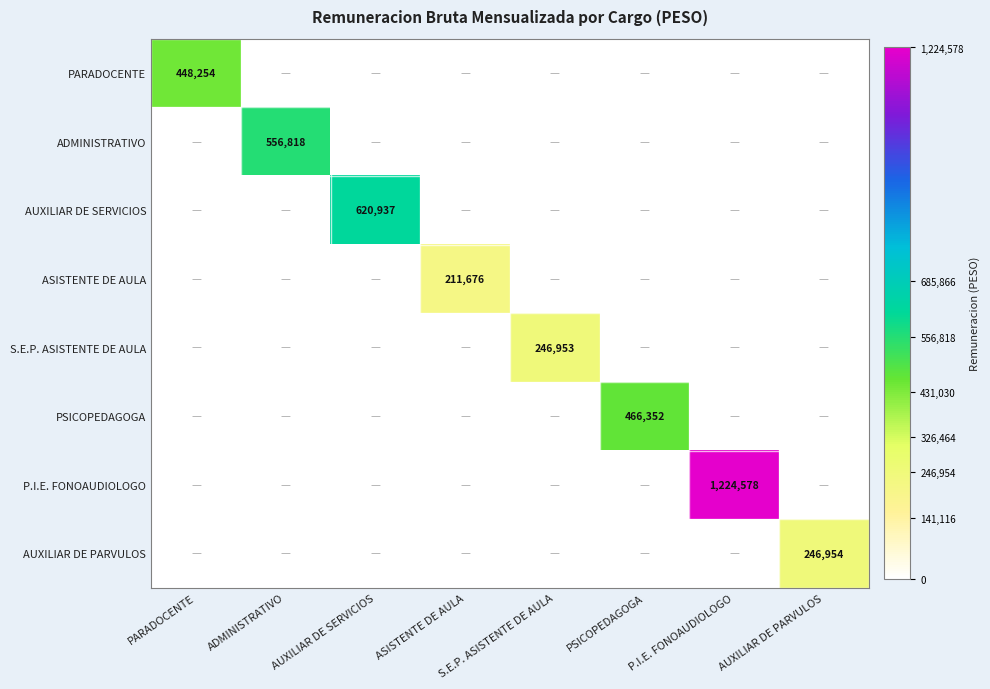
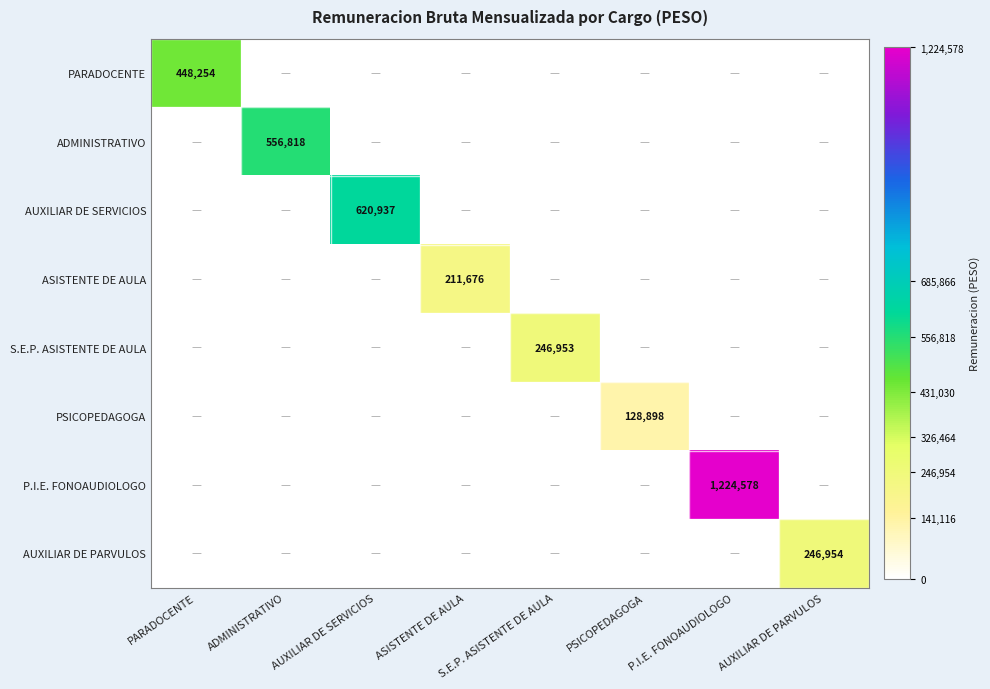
  {
    "PARADOCENTE": {
      "PARADOCENTE": "448,254"
    },
    "ADMINISTRATIVO": {
      "ADMINISTRATIVO": "556,818"
    },
    "AUXILIAR DE SERVICIOS": {
      "AUXILIAR DE SERVICIOS": "620,937"
    },
    "ASISTENTE DE AULA": {
      "ASISTENTE DE AULA": "211,676"
    },
    "S.E.P. ASISTENTE DE AULA": {
      "S.E.P. ASISTENTE DE AULA": "246,953"
    },
    "PSICOPEDAGOGA": {
-     "PSICOPEDAGOGA": "466,352"
+     "PSICOPEDAGOGA": "128,898"
    },
    "P.I.E. FONOAUDIOLOGO": {
      "P.I.E. FONOAUDIOLOGO": "1,224,578"
    },
    "AUXILIAR DE PARVULOS": {
      "AUXILIAR DE PARVULOS": "246,954"
    }
  }
